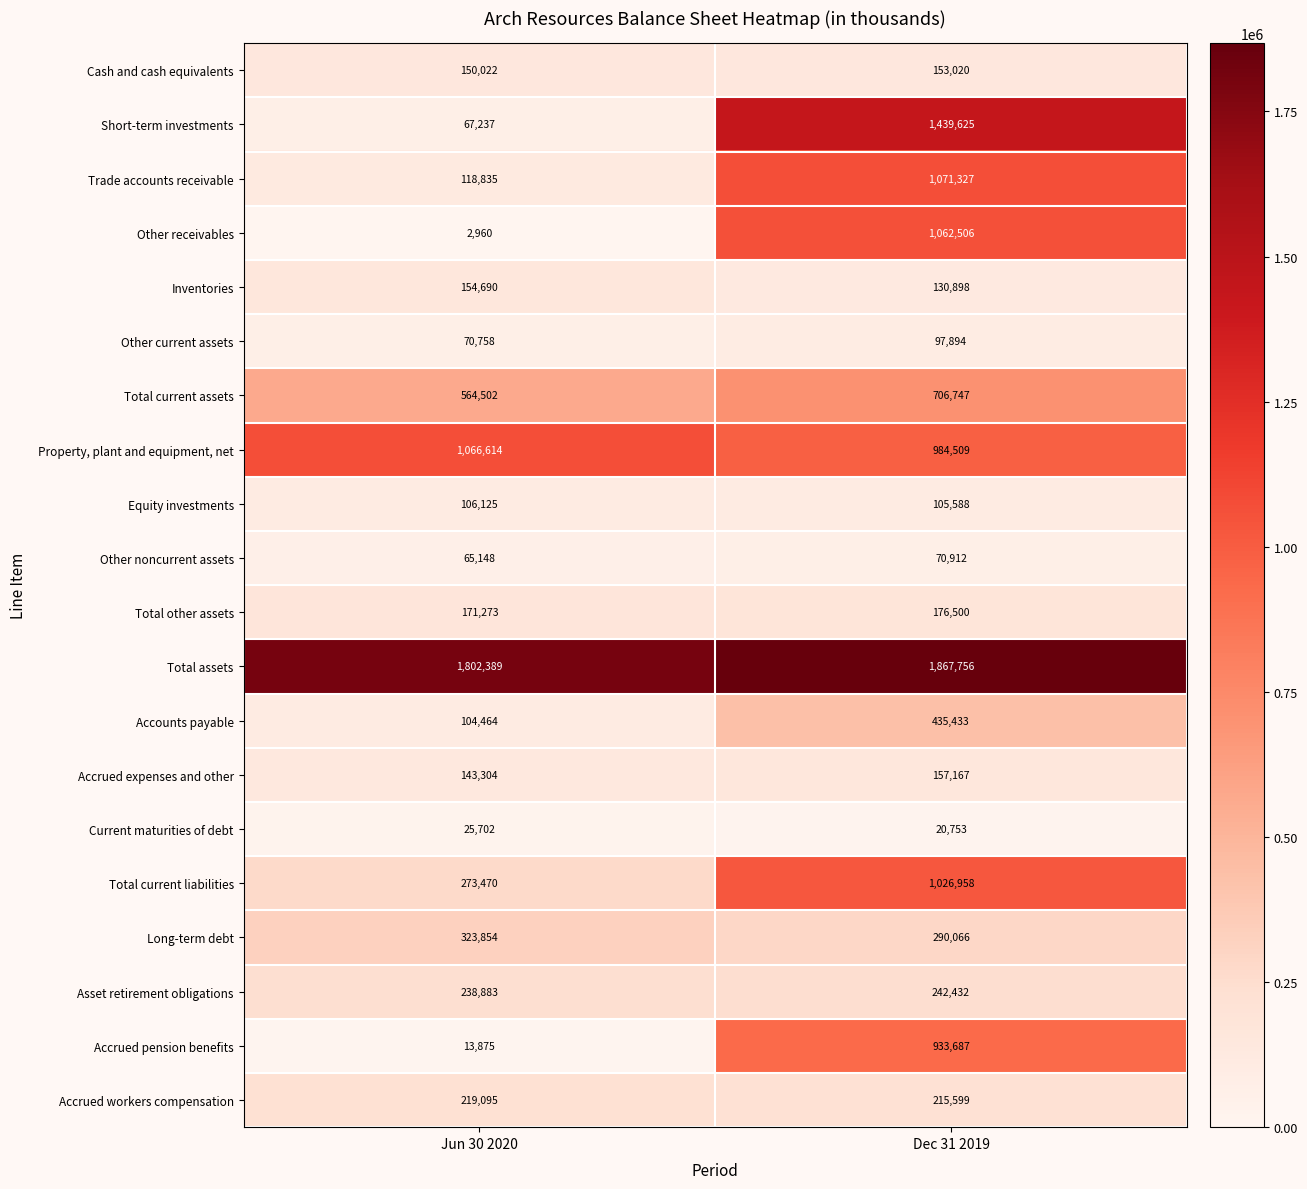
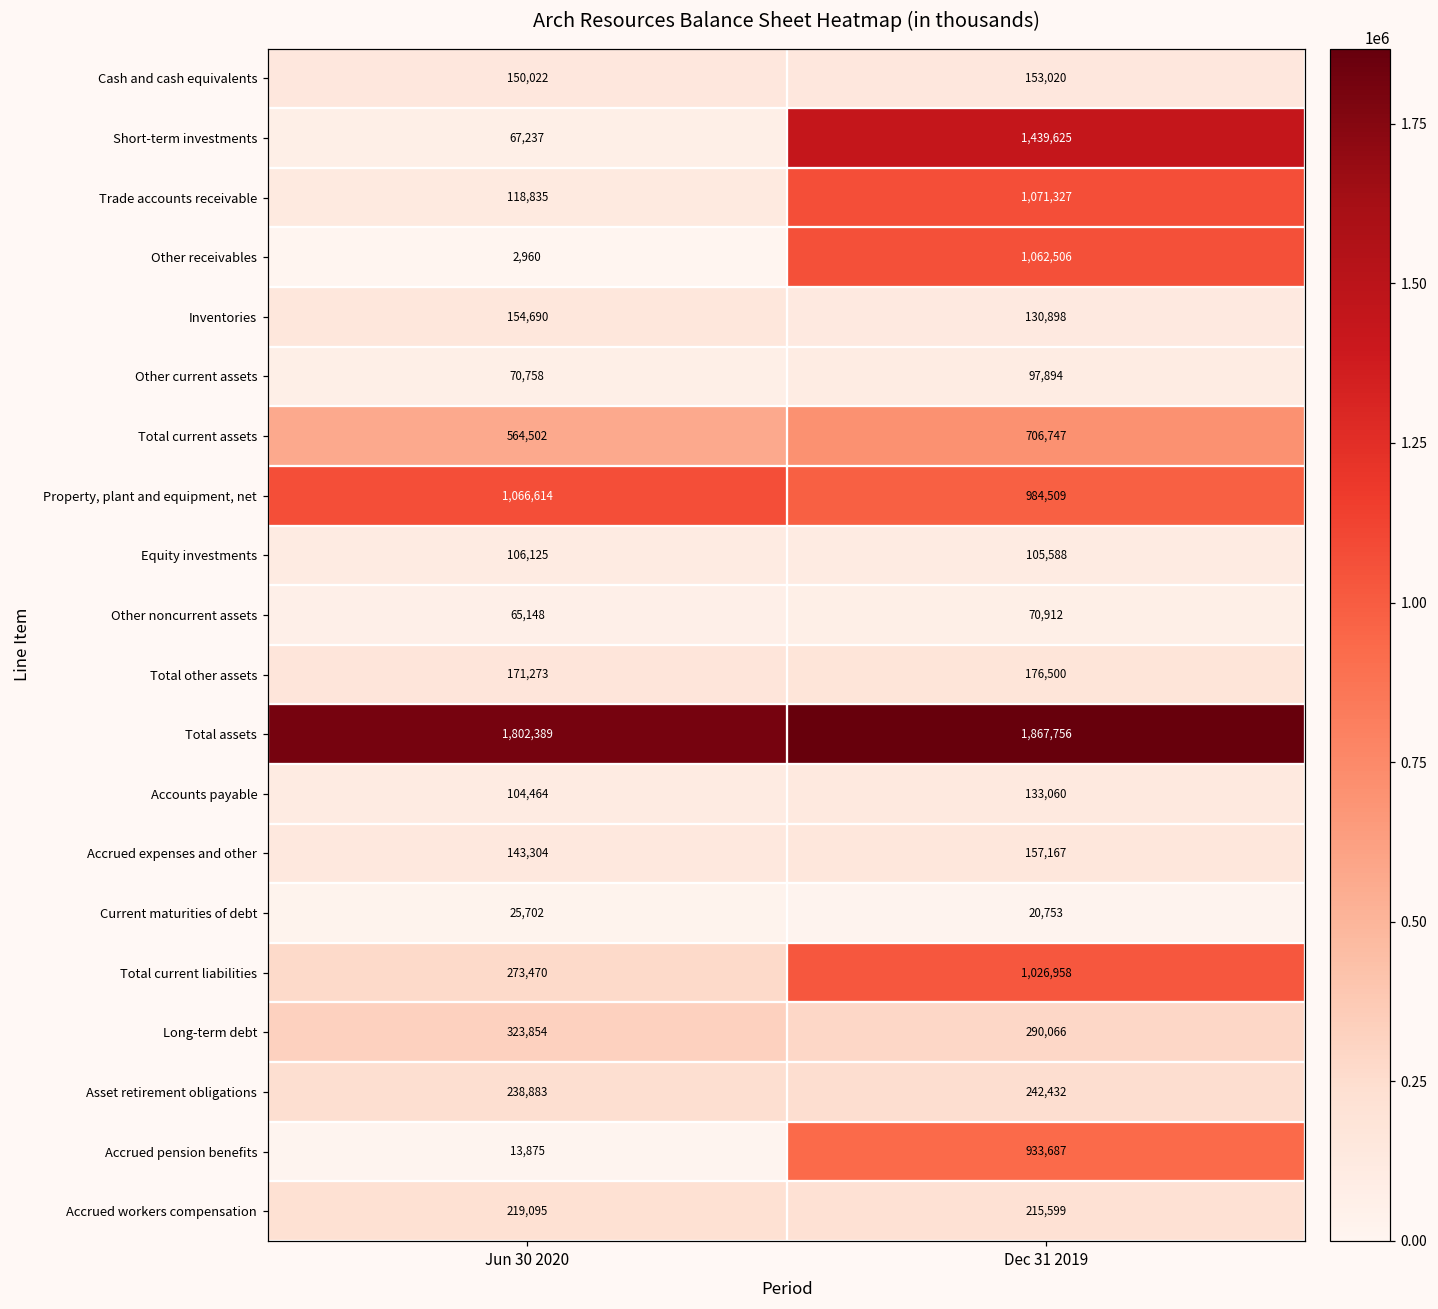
  {
    "Cash and cash equivalents": {
      "Jun 30 2020": "150,022",
      "Dec 31 2019": "153,020"
    },
    "Short-term investments": {
      "Jun 30 2020": "67,237",
      "Dec 31 2019": "1,439,625"
    },
    "Trade accounts receivable": {
      "Jun 30 2020": "118,835",
      "Dec 31 2019": "1,071,327"
    },
    "Other receivables": {
      "Jun 30 2020": "2,960",
      "Dec 31 2019": "1,062,506"
    },
    "Inventories": {
      "Jun 30 2020": "154,690",
      "Dec 31 2019": "130,898"
    },
    "Other current assets": {
      "Jun 30 2020": "70,758",
      "Dec 31 2019": "97,894"
    },
    "Total current assets": {
      "Jun 30 2020": "564,502",
      "Dec 31 2019": "706,747"
    },
    "Property, plant and equipment, net": {
      "Jun 30 2020": "1,066,614",
      "Dec 31 2019": "984,509"
    },
    "Equity investments": {
      "Jun 30 2020": "106,125",
      "Dec 31 2019": "105,588"
    },
    "Other noncurrent assets": {
      "Jun 30 2020": "65,148",
      "Dec 31 2019": "70,912"
    },
    "Total other assets": {
      "Jun 30 2020": "171,273",
      "Dec 31 2019": "176,500"
    },
    "Total assets": {
      "Jun 30 2020": "1,802,389",
      "Dec 31 2019": "1,867,756"
    },
    "Accounts payable": {
      "Jun 30 2020": "104,464",
-     "Dec 31 2019": "435,433"
+     "Dec 31 2019": "133,060"
    },
    "Accrued expenses and other": {
      "Jun 30 2020": "143,304",
      "Dec 31 2019": "157,167"
    },
    "Current maturities of debt": {
      "Jun 30 2020": "25,702",
      "Dec 31 2019": "20,753"
    },
    "Total current liabilities": {
      "Jun 30 2020": "273,470",
      "Dec 31 2019": "1,026,958"
    },
    "Long-term debt": {
      "Jun 30 2020": "323,854",
      "Dec 31 2019": "290,066"
    },
    "Asset retirement obligations": {
      "Jun 30 2020": "238,883",
      "Dec 31 2019": "242,432"
    },
    "Accrued pension benefits": {
      "Jun 30 2020": "13,875",
      "Dec 31 2019": "933,687"
    },
    "Accrued workers compensation": {
      "Jun 30 2020": "219,095",
      "Dec 31 2019": "215,599"
    }
  }
